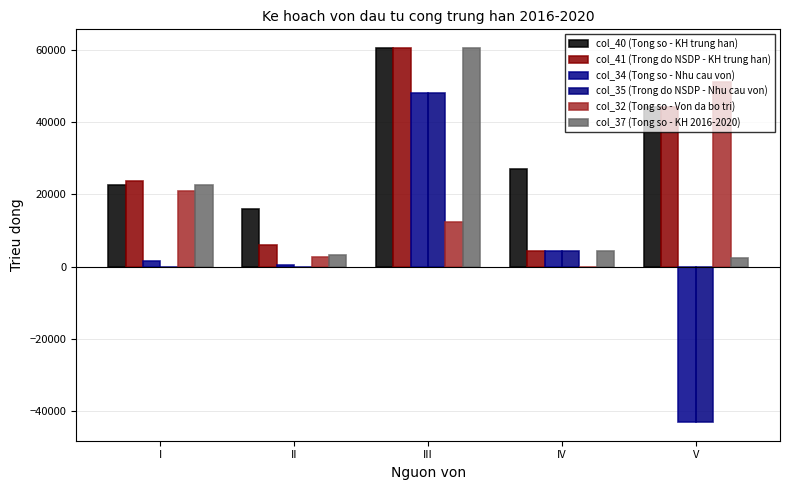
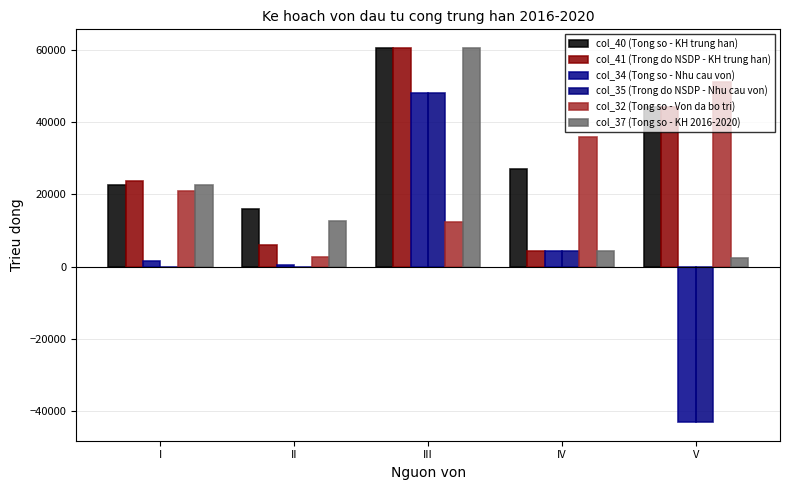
  {
    "col_40 (Tong so - KH trung han)": {
      "I": 22000,
      "II": 16000,
      "III": 61000,
      "IV": 27000
    },
    "col_41 (Trong do NSDP - KH trung han)": {
      "I": 24000,
      "II": 6000,
      "III": 61000,
      "IV": 4000
    },
    "col_32 (Tong so - Von da bo tri)": {
      "I": 21000,
      "II": 3000,
      "III": 12000,
-     "IV": 0
+     "IV": 36000
    },
    "col_37 (Tong so - KH 2016-2020)": {
      "I": 22000,
-     "II": 3000,
+     "II": 13000,
      "III": 61000,
      "IV": 4000,
      "V": 2000
    }
  }
